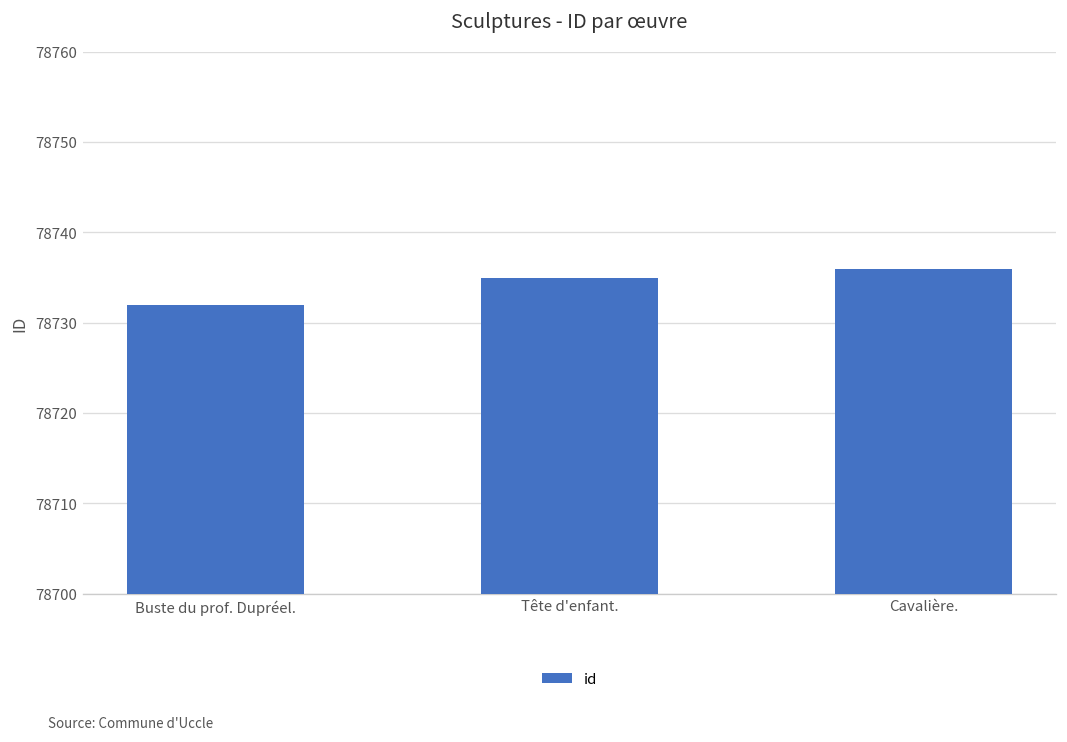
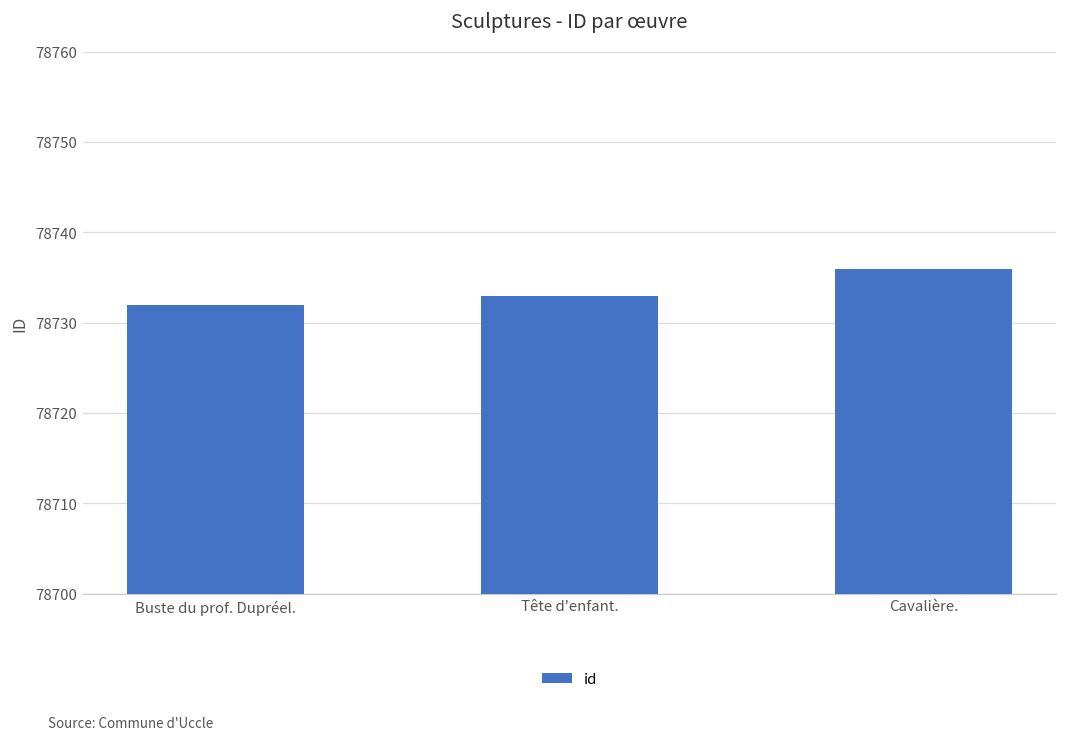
  {
    "Buste du prof. Dupréel.": 78732,
-   "Tête d'enfant.": 78735,
+   "Tête d'enfant.": 78733,
    "Cavalière.": 78736
  }
